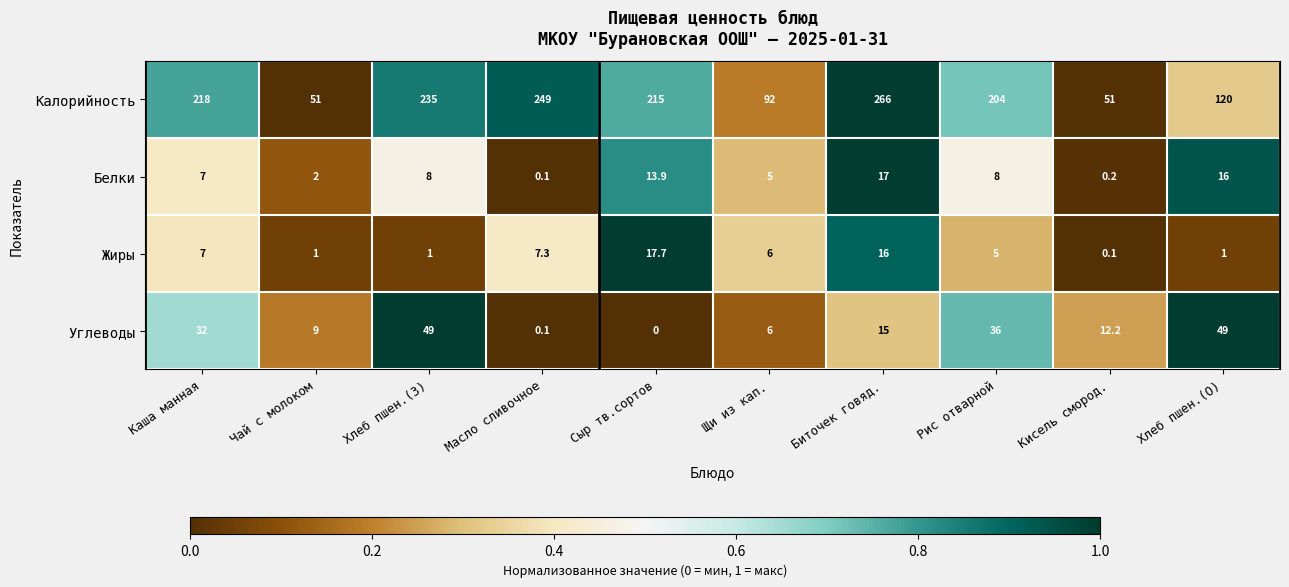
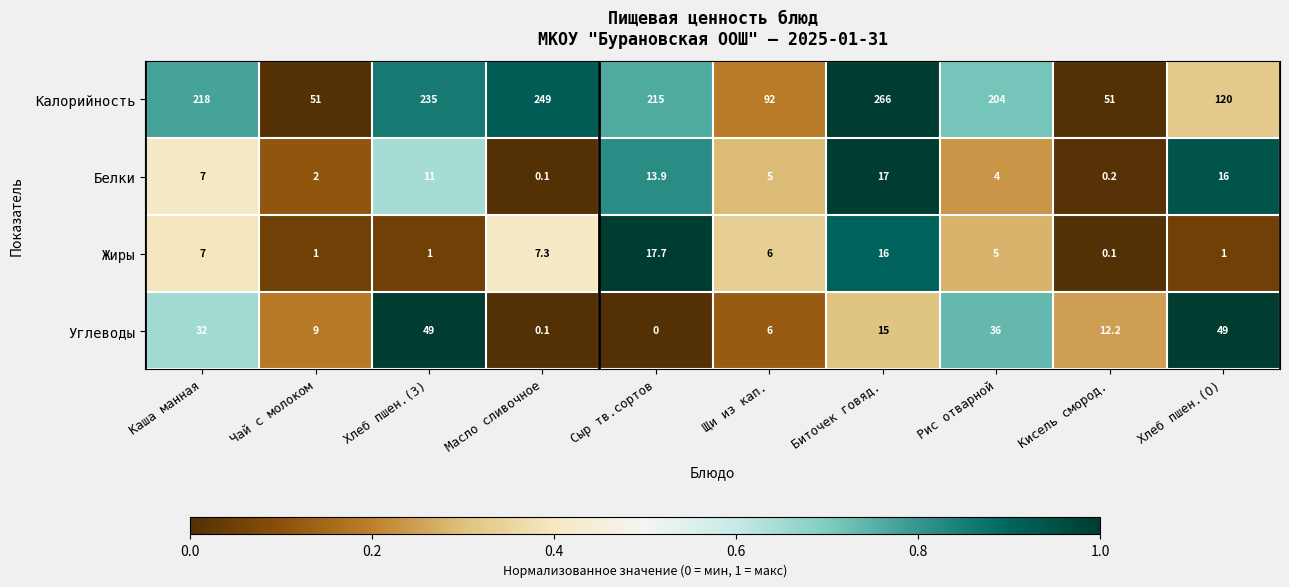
  {
    "Калорийность": {
      "Каша манная": 218,
      "Чай с молоком": 51,
      "Хлеб пшен.(З)": 235,
      "Масло сливочное": 249,
      "Сыр тв.сортов": 215,
      "Щи из кап.": 92,
      "Биточек говяд.": 266,
      "Рис отварной": 204,
      "Кисель смород.": 51,
      "Хлеб пшен.(О)": 120
    },
    "Белки": {
      "Каша манная": 7,
      "Чай с молоком": 2,
-     "Хлеб пшен.(З)": 8,
+     "Хлеб пшен.(З)": 11,
      "Масло сливочное": 0.1,
      "Сыр тв.сортов": 13.9,
      "Щи из кап.": 5,
      "Биточек говяд.": 17,
-     "Рис отварной": 8,
+     "Рис отварной": 4,
      "Кисель смород.": 0.2,
      "Хлеб пшен.(О)": 16
    },
    "Жиры": {
      "Каша манная": 7,
      "Чай с молоком": 1,
      "Хлеб пшен.(З)": 1,
      "Масло сливочное": 7.3,
      "Сыр тв.сортов": 17.7,
      "Щи из кап.": 6,
      "Биточек говяд.": 16,
      "Рис отварной": 5,
      "Кисель смород.": 0.1,
      "Хлеб пшен.(О)": 1
    },
    "Углеводы": {
      "Каша манная": 32,
      "Чай с молоком": 9,
      "Хлеб пшен.(З)": 49,
      "Масло сливочное": 0.1,
      "Сыр тв.сортов": 0,
      "Щи из кап.": 6,
      "Биточек говяд.": 15,
      "Рис отварной": 36,
      "Кисель смород.": 12.2,
      "Хлеб пшен.(О)": 49
    }
  }
